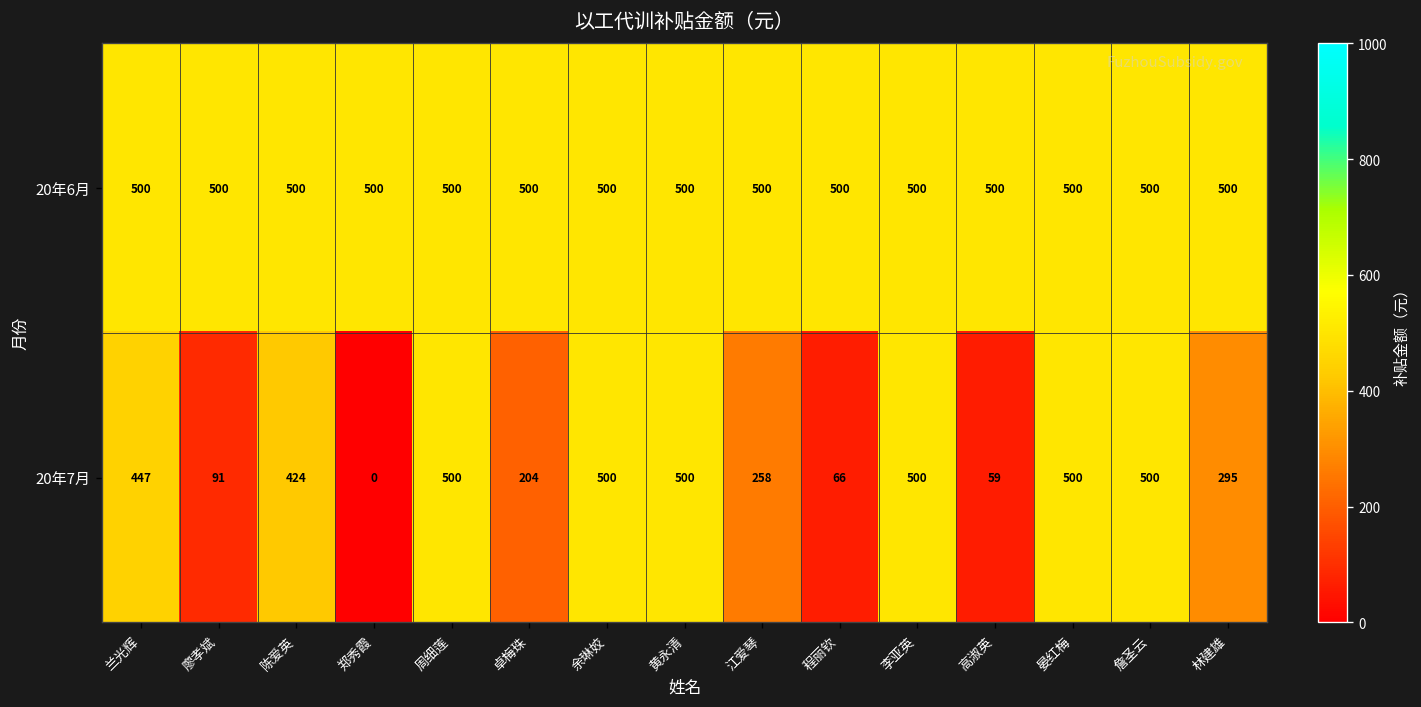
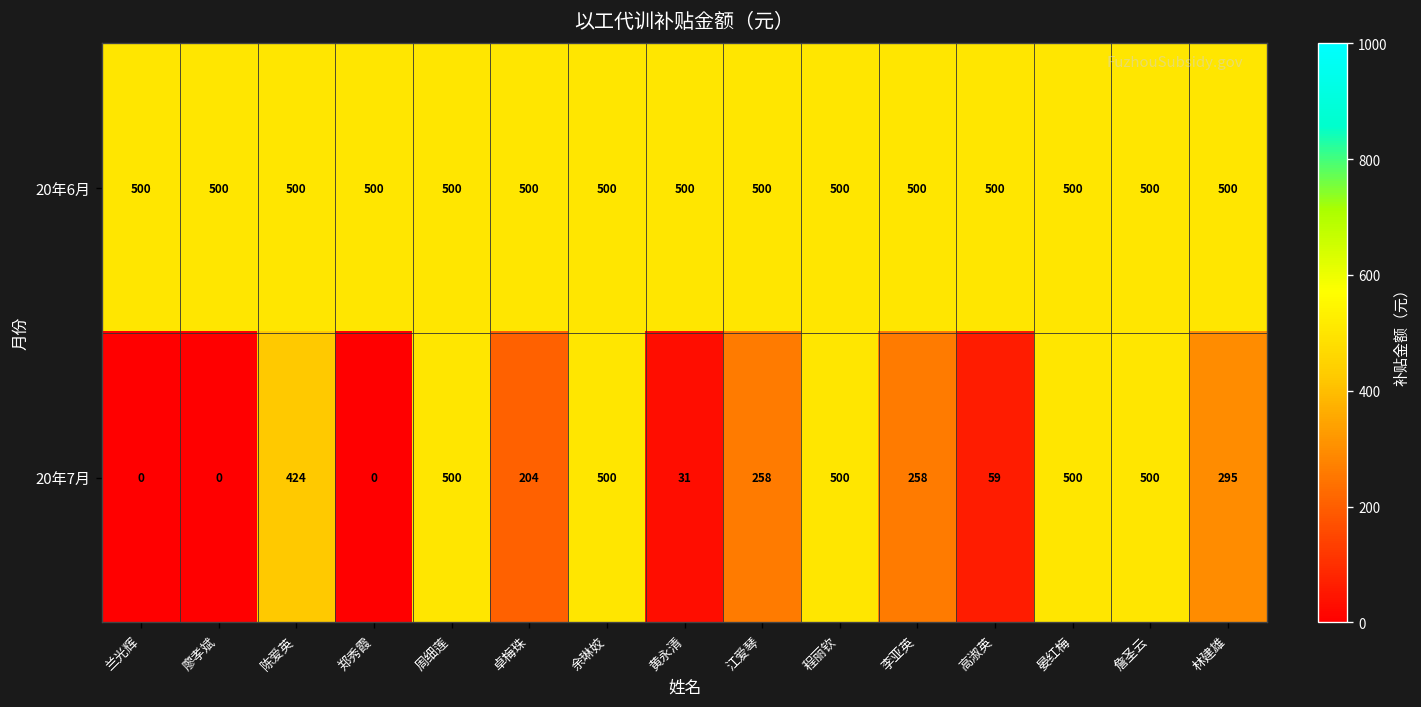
  {
    "20年6月": {
      "兰光辉": 500,
      "廖孝斌": 500,
      "陈爱英": 500,
      "郑秀霞": 500,
      "周细莲": 500,
      "卓梅珠": 500,
      "余琳姣": 500,
      "黄永清": 500,
      "江爱琴": 500,
      "程丽钦": 500,
      "李亚英": 500,
      "高淑英": 500,
      "晏红梅": 500,
      "林建雄": 500
    },
    "20年7月": {
-     "兰光辉": 447,
-     "廖孝斌": 91,
+     "兰光辉": 0,
+     "廖孝斌": 0,
      "陈爱英": 424,
      "郑秀霞": 0,
      "周细莲": 500,
      "卓梅珠": 204,
      "余琳姣": 500,
-     "黄永清": 500,
+     "黄永清": 31,
      "江爱琴": 258,
-     "程丽钦": 66,
-     "李亚英": 500,
+     "程丽钦": 500,
+     "李亚英": 258,
      "高淑英": 59,
      "晏红梅": 500,
      "詹圣云": 500,
      "林建雄": 295
    }
  }
